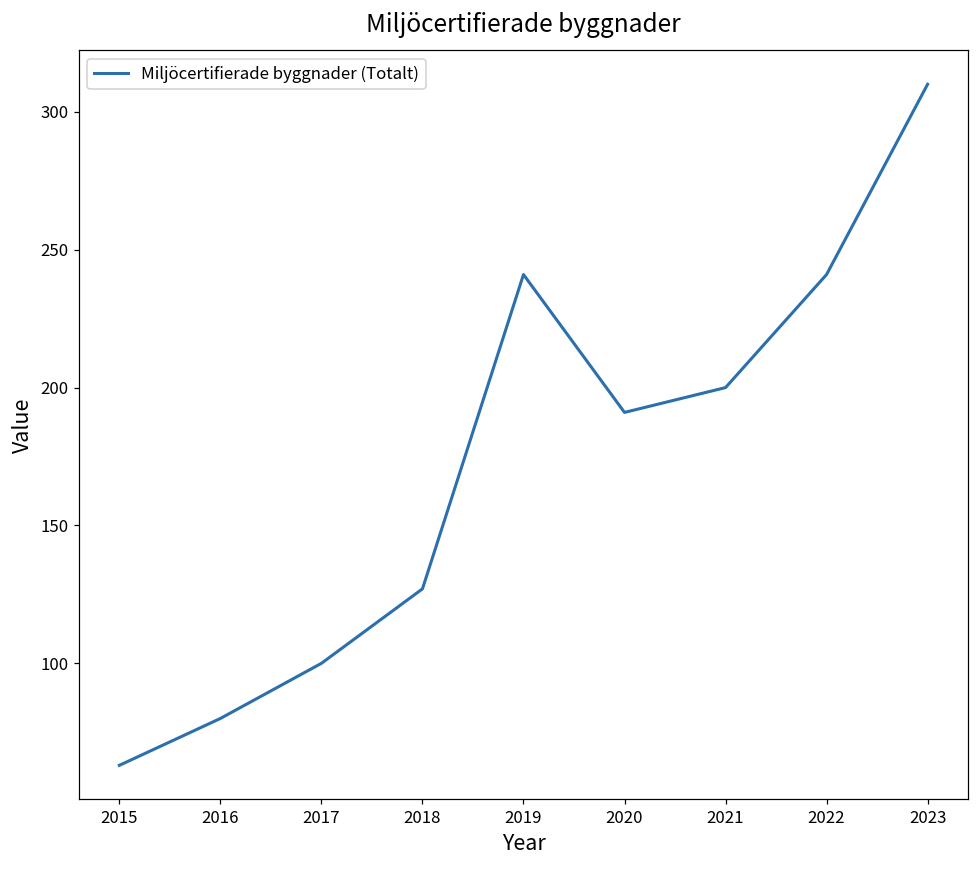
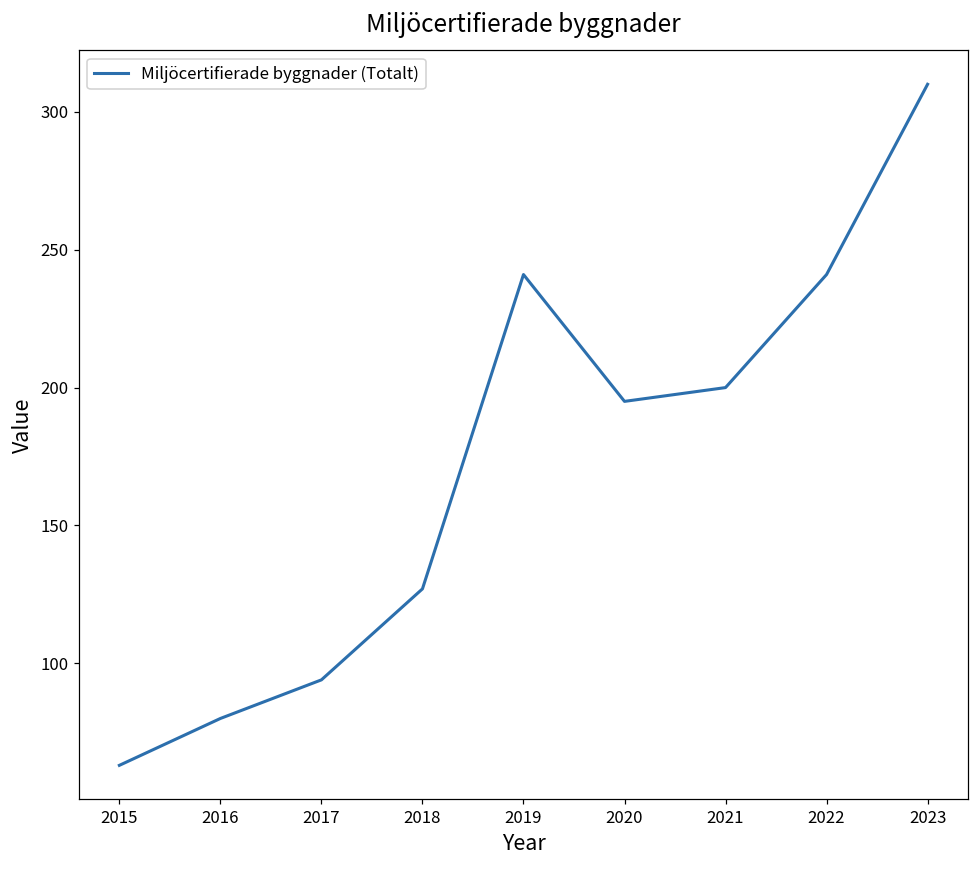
  {
    "2015": 63,
    "2016": 80,
-   "2017": 100,
+   "2017": 94,
    "2018": 127,
    "2019": 241,
-   "2020": 191,
+   "2020": 195,
    "2021": 200,
    "2022": 241,
    "2023": 310
  }
